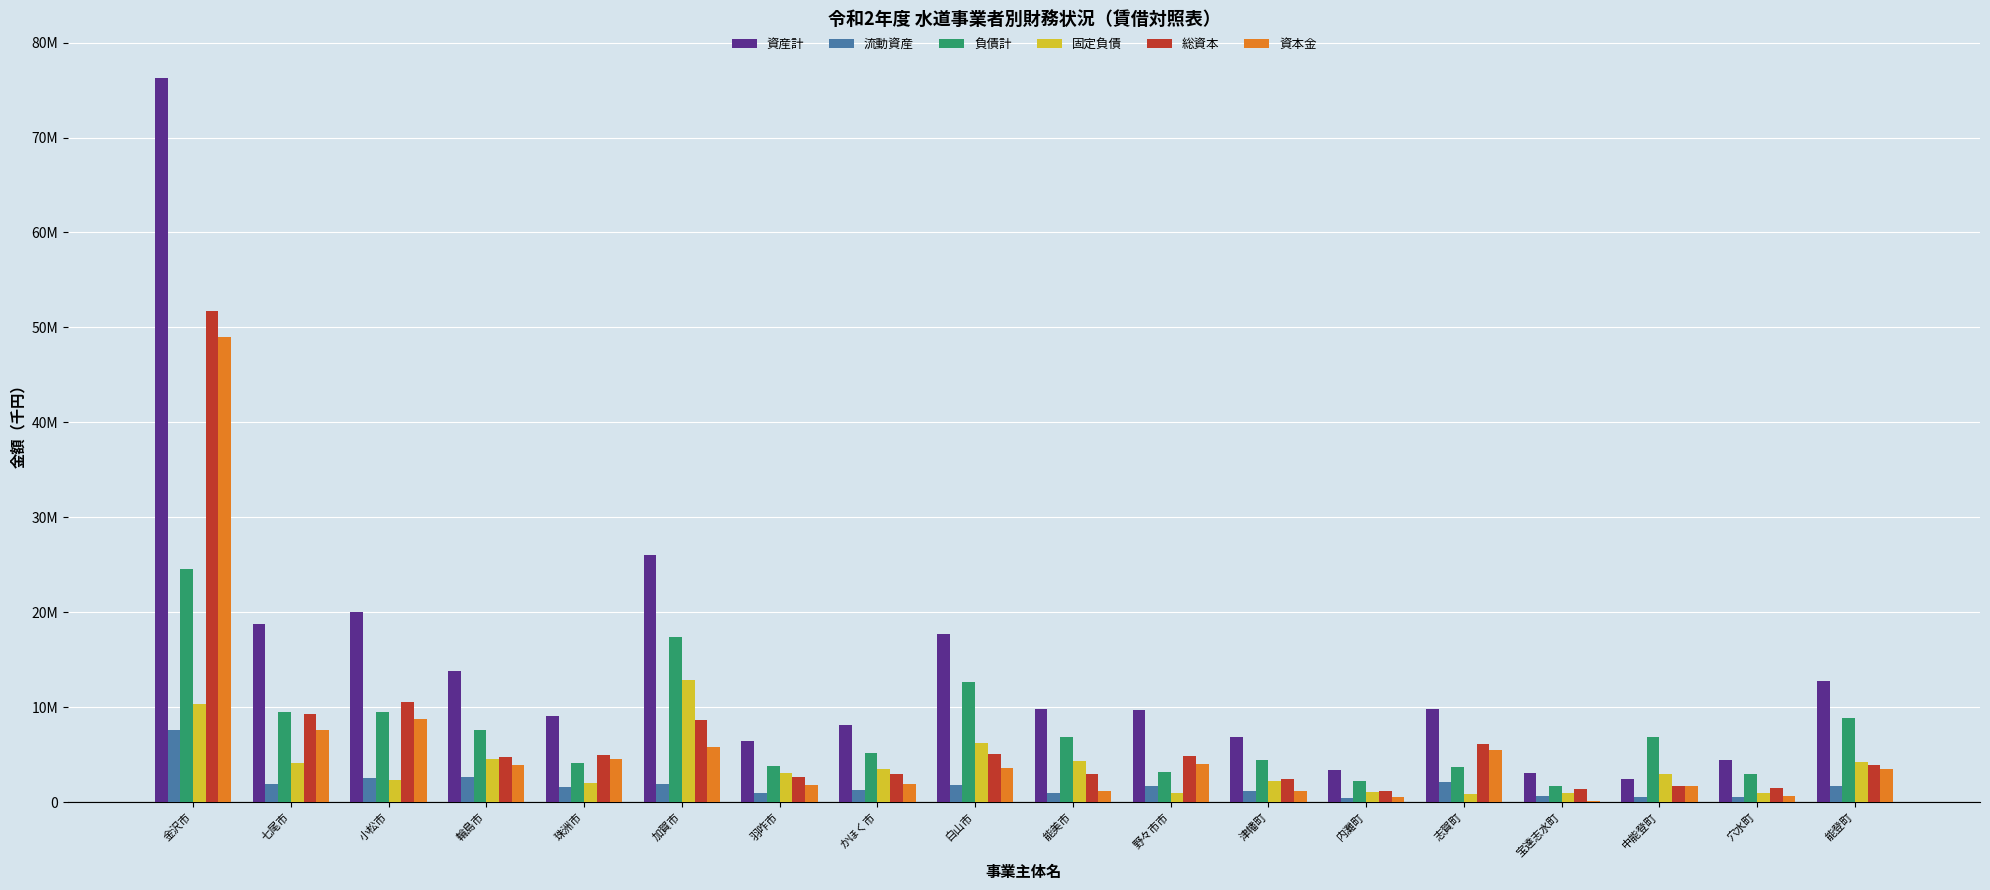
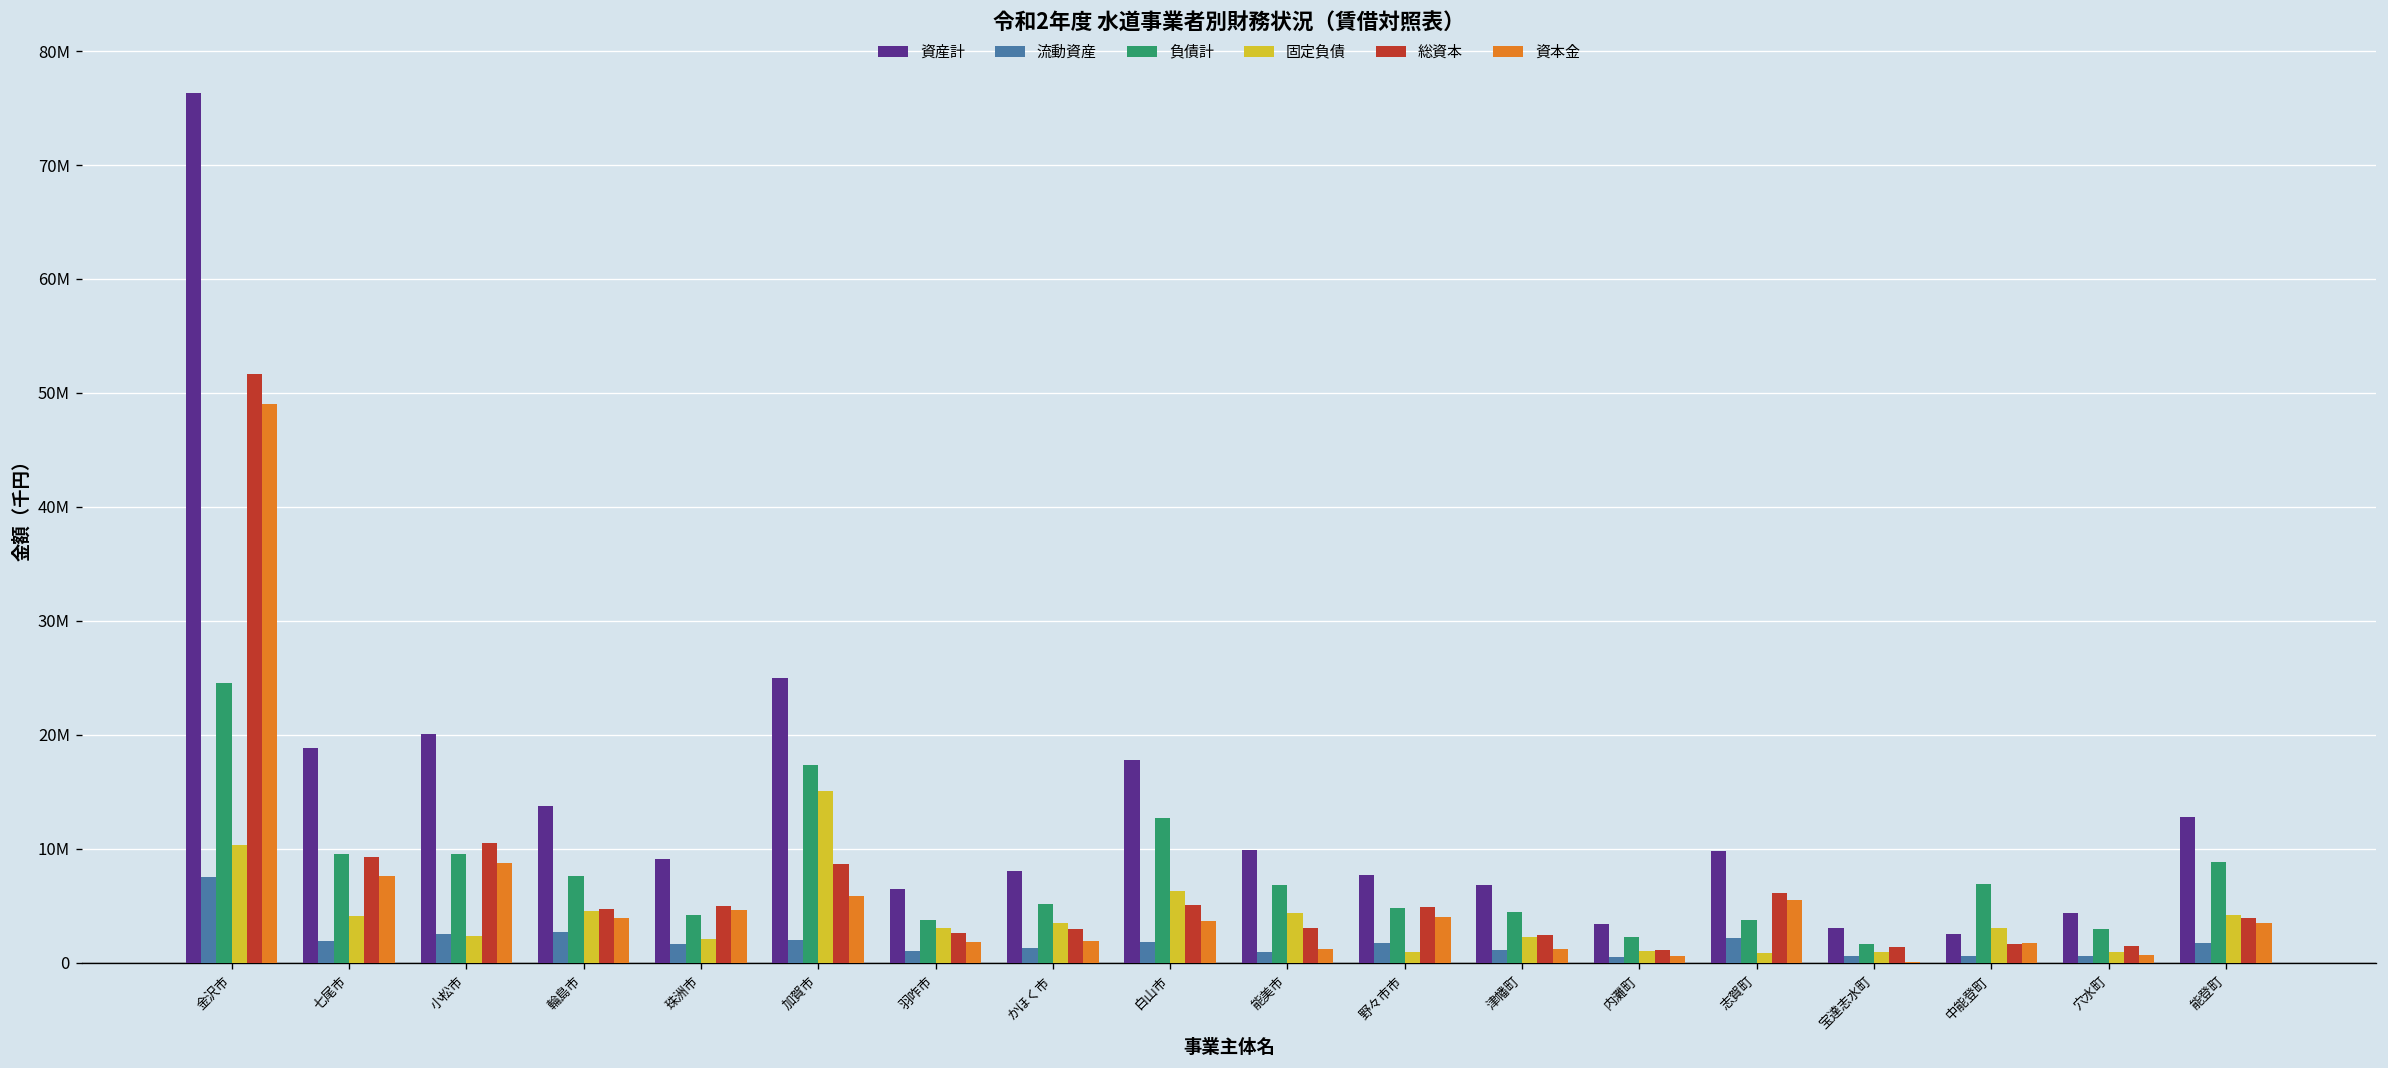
  {
    "資産計": {
      "金沢市": 76000000,
      "七尾市": 19000000,
      "小松市": 20000000,
      "輪島市": 14000000,
      "珠洲市": 9000000,
-     "加賀市": 26000000,
+     "加賀市": 25000000,
      "羽咋市": 6000000,
      "かほく市": 8000000,
      "白山市": 18000000,
      "能美市": 10000000,
-     "野々市市": 10000000,
+     "野々市市": 8000000,
      "津幡町": 7000000,
      "内灘町": 3000000,
      "志賀町": 10000000,
      "宝達志水町": 3000000,
      "中能登町": 2000000,
      "穴水町": 4000000,
      "能登町": 13000000
    },
    "流動資産": {
      "金沢市": 8000000,
      "七尾市": 2000000,
      "小松市": 3000000,
      "輪島市": 3000000,
      "珠洲市": 2000000,
      "加賀市": 2000000,
      "羽咋市": 1000000,
      "かほく市": 1000000,
      "白山市": 2000000,
      "能美市": 1000000,
      "野々市市": 2000000,
      "津幡町": 1000000,
      "内灘町": 0,
      "志賀町": 2000000,
      "宝達志水町": 1000000,
      "中能登町": 1000000,
      "穴水町": 1000000,
      "能登町": 2000000
    },
    "負債計": {
      "金沢市": 25000000,
      "七尾市": 10000000,
      "小松市": 10000000,
      "輪島市": 8000000,
      "珠洲市": 4000000,
      "加賀市": 17000000,
      "羽咋市": 4000000,
      "かほく市": 5000000,
      "白山市": 13000000,
      "能美市": 7000000,
-     "野々市市": 3000000,
+     "野々市市": 5000000,
      "津幡町": 4000000,
      "内灘町": 2000000,
      "志賀町": 4000000,
      "宝達志水町": 2000000,
      "中能登町": 7000000,
      "穴水町": 3000000,
      "能登町": 9000000
    },
    "固定負債": {
      "金沢市": 10000000,
      "七尾市": 4000000,
      "小松市": 2000000,
      "輪島市": 5000000,
      "珠洲市": 2000000,
-     "加賀市": 13000000,
+     "加賀市": 15000000,
      "羽咋市": 3000000,
      "かほく市": 3000000,
      "白山市": 6000000,
      "能美市": 4000000,
      "野々市市": 1000000,
      "津幡町": 2000000,
      "内灘町": 1000000,
      "志賀町": 1000000,
      "宝達志水町": 1000000,
      "中能登町": 3000000,
      "穴水町": 1000000,
      "能登町": 4000000
    },
    "総資本": {
      "金沢市": 52000000,
      "七尾市": 9000000,
      "小松市": 11000000,
      "輪島市": 5000000,
      "珠洲市": 5000000,
      "加賀市": 9000000,
      "羽咋市": 3000000,
      "かほく市": 3000000,
      "白山市": 5000000,
      "能美市": 3000000,
      "野々市市": 5000000,
      "津幡町": 2000000,
      "内灘町": 1000000,
      "志賀町": 6000000,
      "宝達志水町": 1000000,
      "中能登町": 2000000,
      "穴水町": 1000000,
      "能登町": 4000000
    },
    "資本金": {
      "金沢市": 49000000,
      "七尾市": 8000000,
      "小松市": 9000000,
      "輪島市": 4000000,
      "珠洲市": 5000000,
      "加賀市": 6000000,
      "羽咋市": 2000000,
      "かほく市": 2000000,
      "白山市": 4000000,
      "能美市": 1000000,
      "野々市市": 4000000,
      "津幡町": 1000000,
      "内灘町": 1000000,
      "志賀町": 5000000,
      "中能登町": 2000000,
      "穴水町": 1000000,
      "能登町": 3000000
    }
  }
